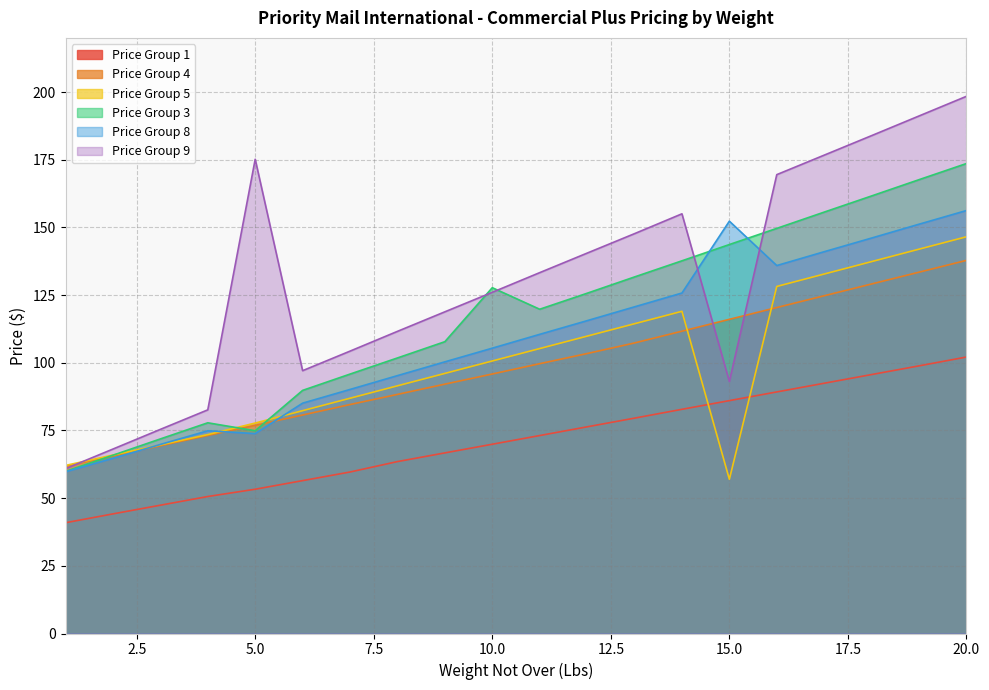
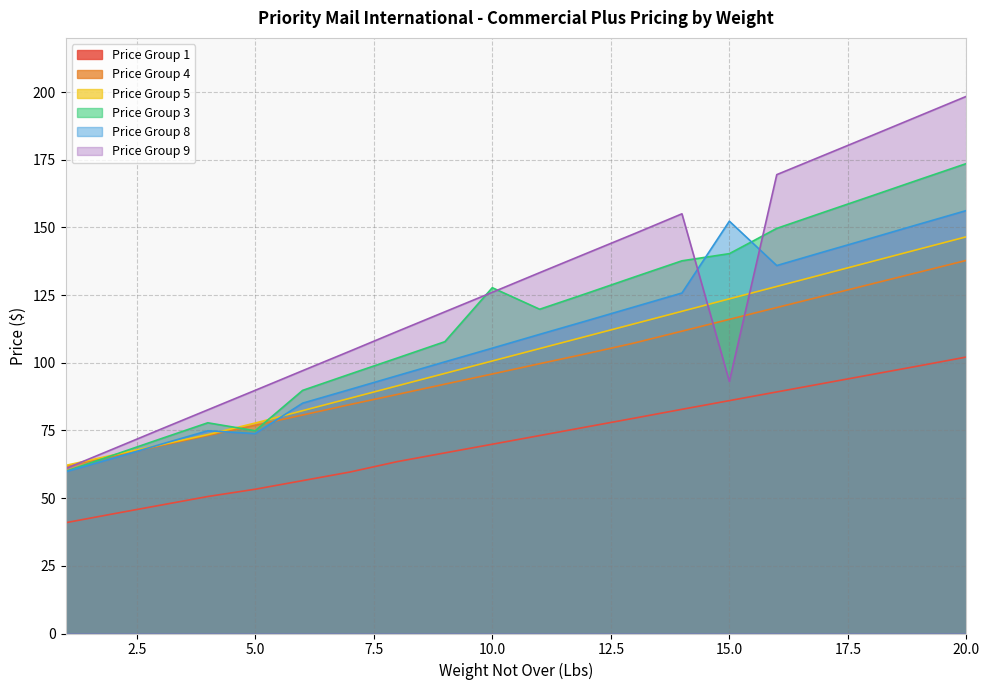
  {
    "Price Group 5": {
      "10.0": 101,
-     "15.0": 57,
+     "15.0": 124,
      "20.0": 147
    },
    "Price Group 3": {
      "5.0": 75,
      "10.0": 128,
-     "15.0": 144,
+     "15.0": 140,
      "20.0": 174
    },
    "Price Group 8": {
      "5.0": 74,
      "10.0": 105,
      "15.0": 152,
      "20.0": 156
    },
    "Price Group 9": {
-     "5.0": 175,
+     "5.0": 90,
      "10.0": 126,
      "15.0": 93,
      "20.0": 198
    }
  }
